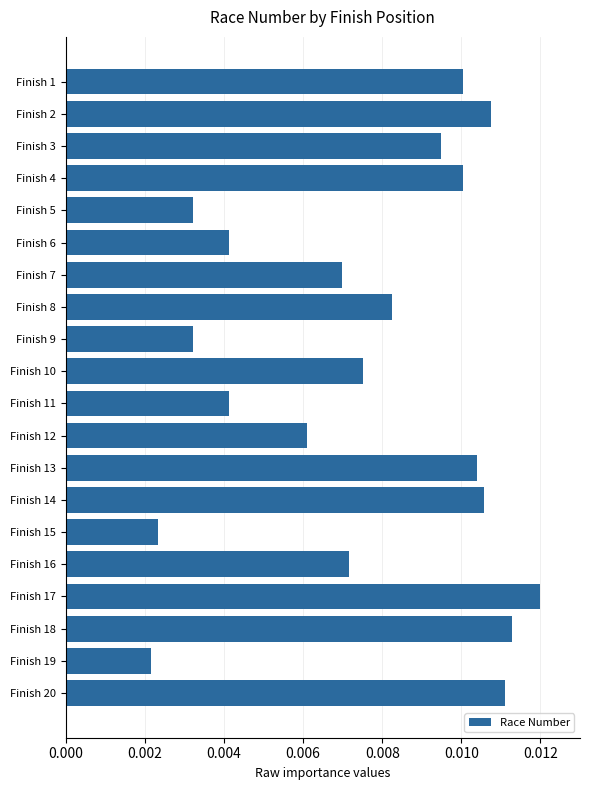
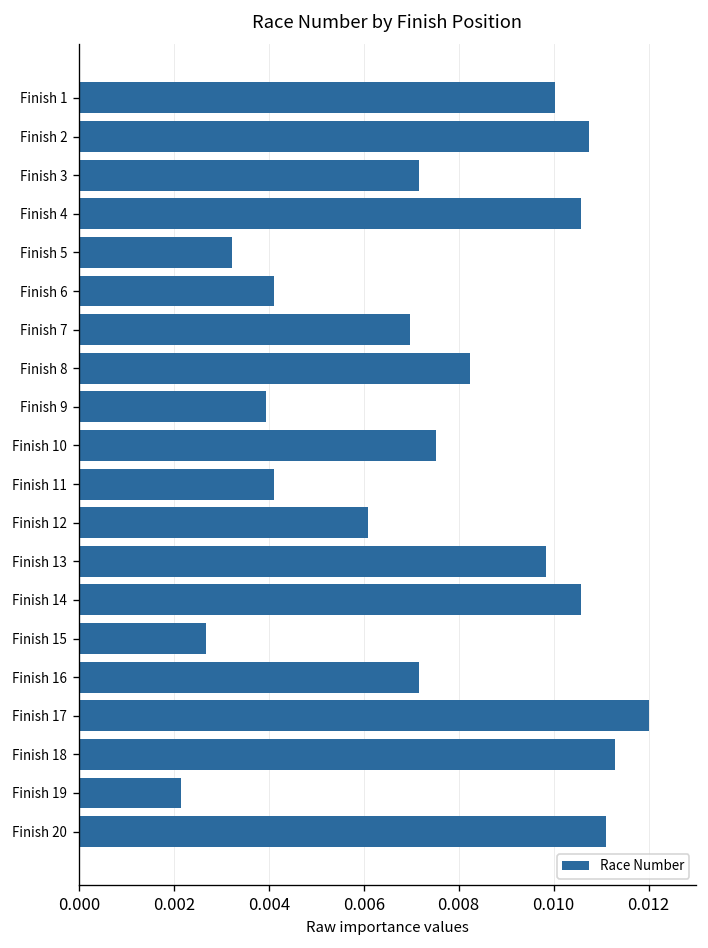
  {
    "Finish 1": 0.0100,
    "Finish 2": 0.0107,
-   "Finish 3": 0.0095,
-   "Finish 4": 0.0100,
+   "Finish 3": 0.0072,
+   "Finish 4": 0.0106,
    "Finish 5": 0.0032,
    "Finish 6": 0.0041,
    "Finish 7": 0.0070,
    "Finish 8": 0.0082,
-   "Finish 9": 0.0032,
+   "Finish 9": 0.0039,
    "Finish 10": 0.0075,
    "Finish 11": 0.0041,
    "Finish 12": 0.0061,
-   "Finish 13": 0.0104,
+   "Finish 13": 0.0099,
    "Finish 14": 0.0106,
-   "Finish 15": 0.0023,
+   "Finish 15": 0.0027,
    "Finish 16": 0.0072,
    "Finish 17": 0.0120,
    "Finish 18": 0.0113,
    "Finish 19": 0.0021,
    "Finish 20": 0.0111
  }
